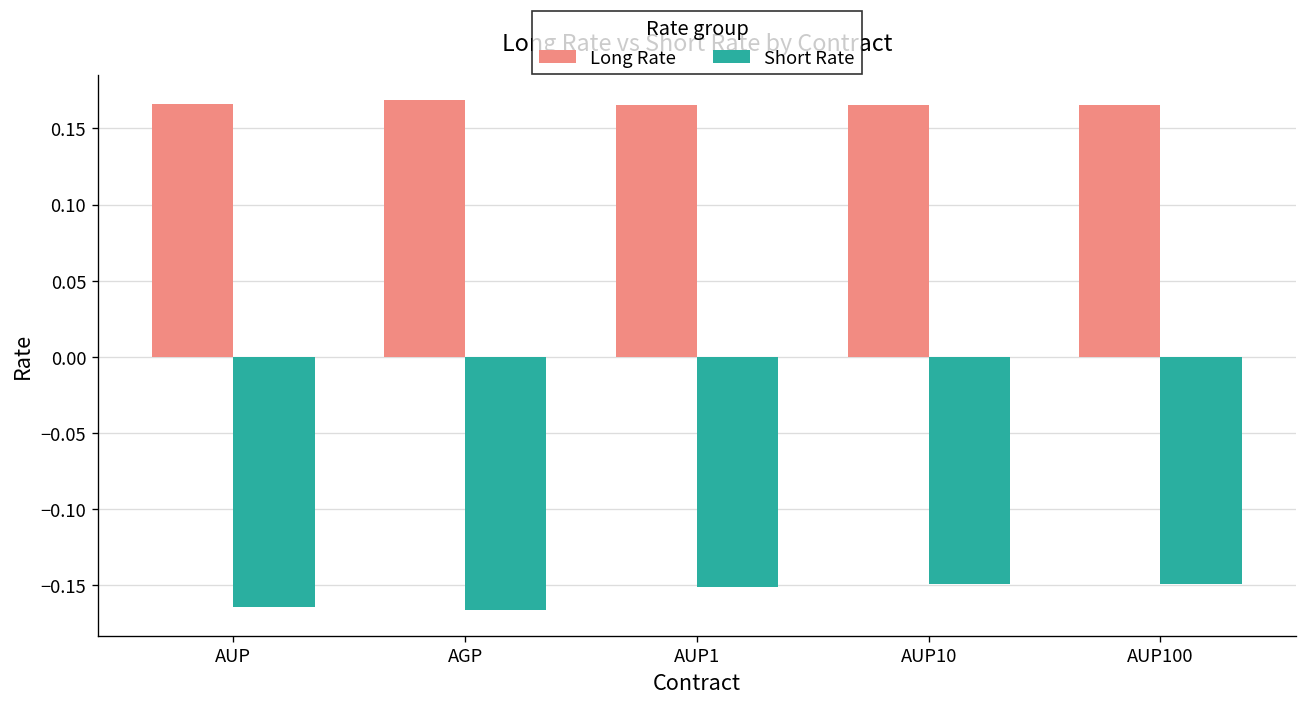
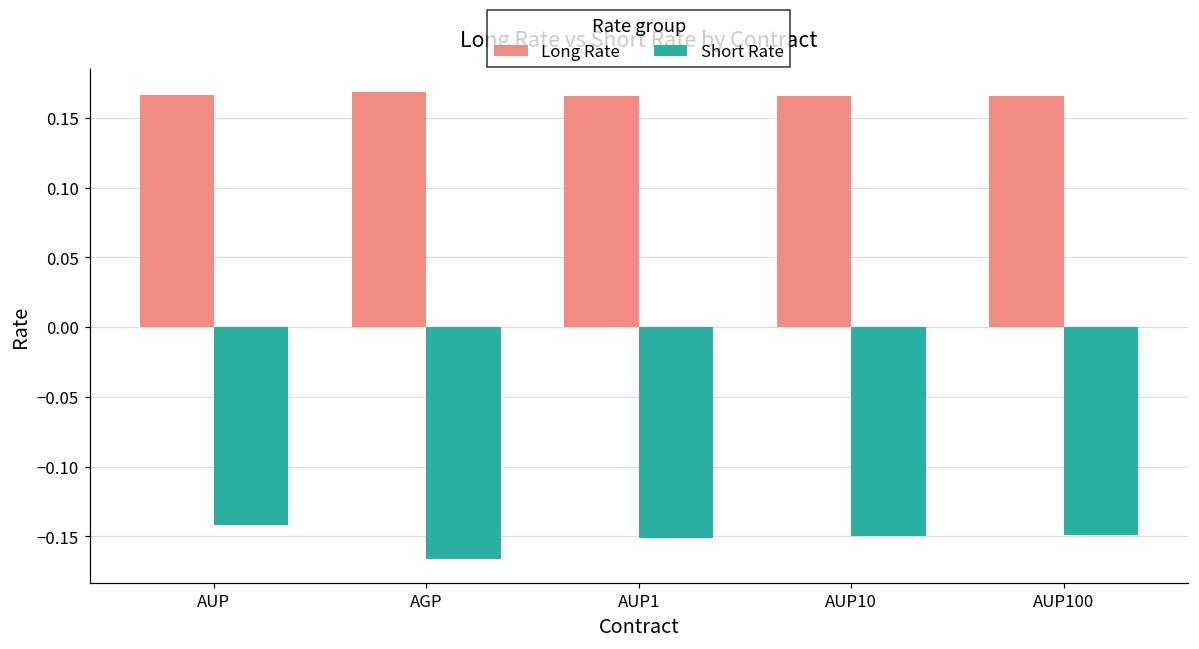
  {
    "Long Rate": {
      "AUP": 0.166,
      "AGP": 0.168,
      "AUP1": 0.165,
      "AUP10": 0.165,
      "AUP100": 0.165
    },
    "Short Rate": {
-     "AUP": -0.164,
+     "AUP": -0.142,
      "AGP": -0.166,
      "AUP1": -0.151,
      "AUP10": -0.149,
      "AUP100": -0.149
    }
  }
